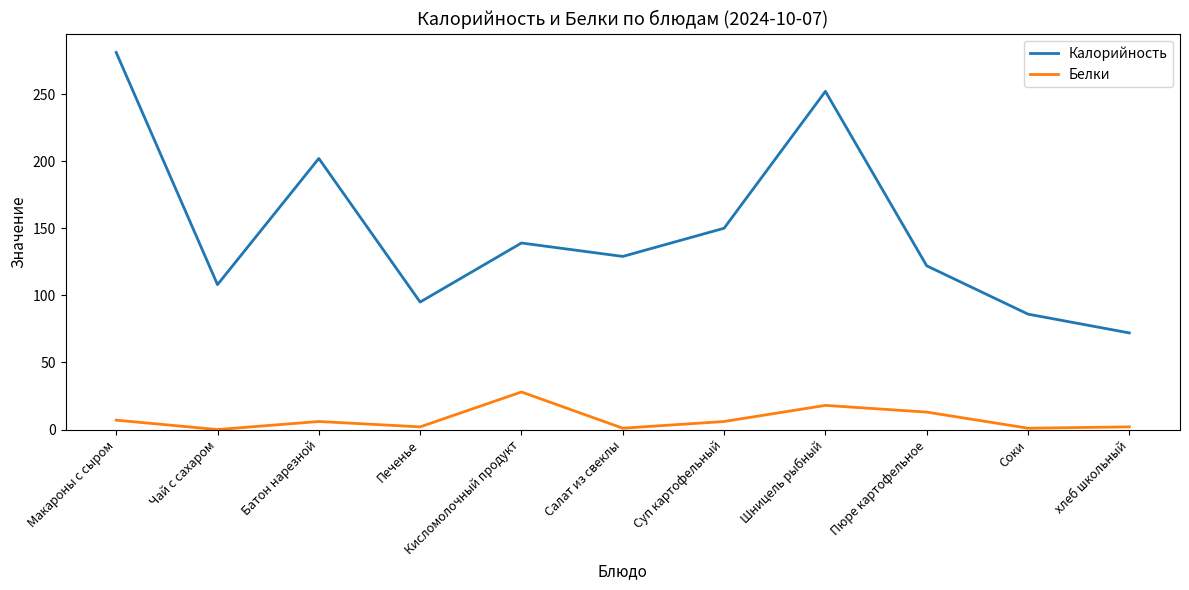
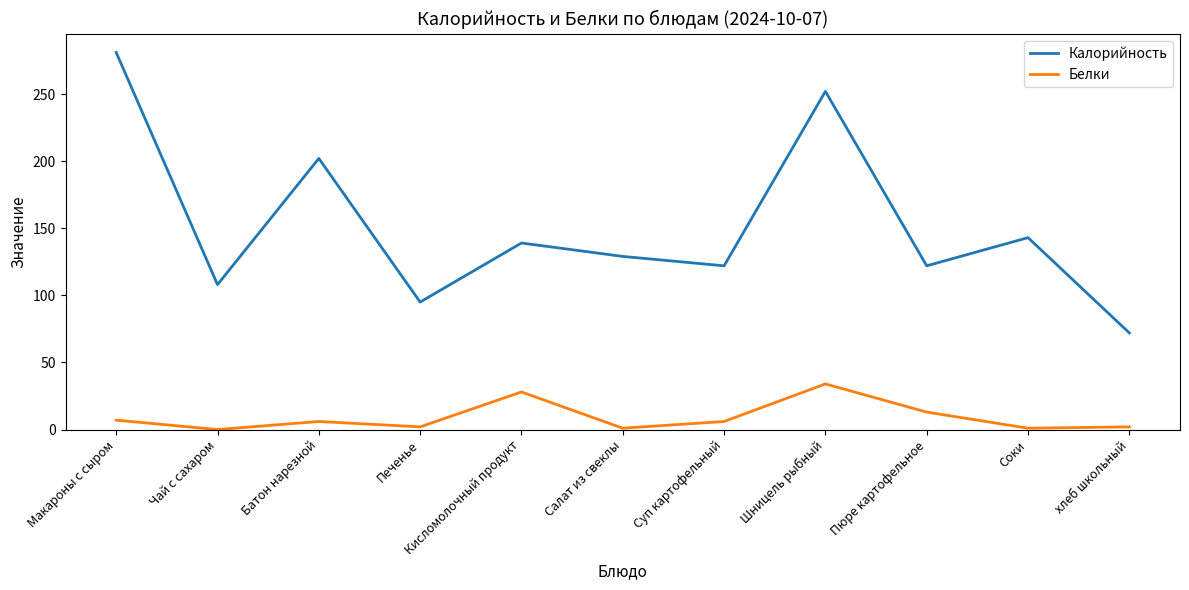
  {
    "Калорийность": {
      "Макароны с сыром": 281,
      "Чай с сахаром": 108,
      "Батон нарезной": 202,
      "Печенье": 95,
      "Кисломолочный продукт": 139,
      "Салат из свеклы": 129,
-     "Суп картофельный": 150,
+     "Суп картофельный": 122,
      "Шницель рыбный": 252,
      "Пюре картофельное": 122,
-     "Соки": 86,
+     "Соки": 143,
      "хлеб школьный": 72
    },
    "Белки": {
      "Макароны с сыром": 7,
      "Чай с сахаром": 0,
      "Батон нарезной": 6,
      "Печенье": 2,
      "Кисломолочный продукт": 28,
      "Салат из свеклы": 1,
      "Суп картофельный": 6,
-     "Шницель рыбный": 18,
+     "Шницель рыбный": 34,
      "Пюре картофельное": 13,
      "Соки": 1,
      "хлеб школьный": 2
    }
  }
